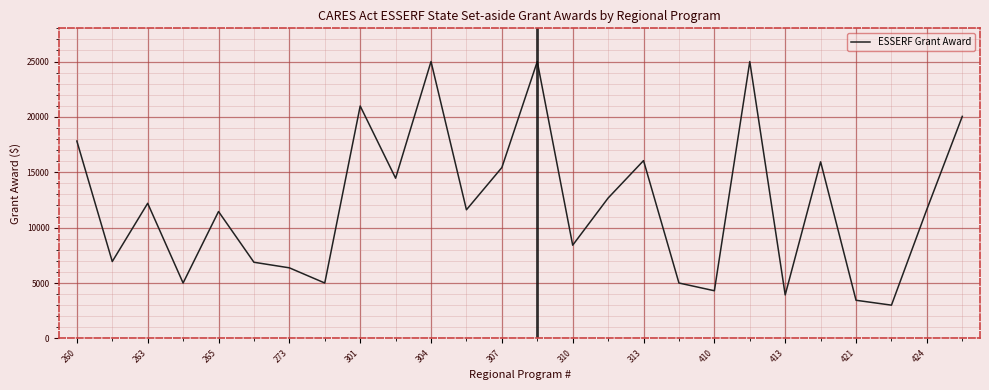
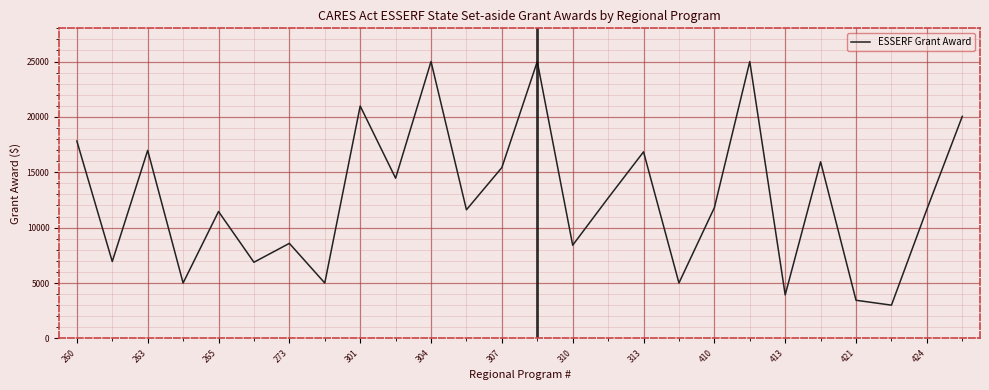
  {
    "260": 17800,
-   "263": 12200,
+   "263": 17000,
    "265": 11500,
-   "273": 6400,
+   "273": 8600,
    "301": 21000,
    "304": 25000,
    "307": 15400,
    "310": 8400,
-   "313": 16100,
-   "410": 4300,
+   "313": 16800,
+   "410": 11800,
    "413": 3900,
    "421": 3400,
    "424": 11700
  }
